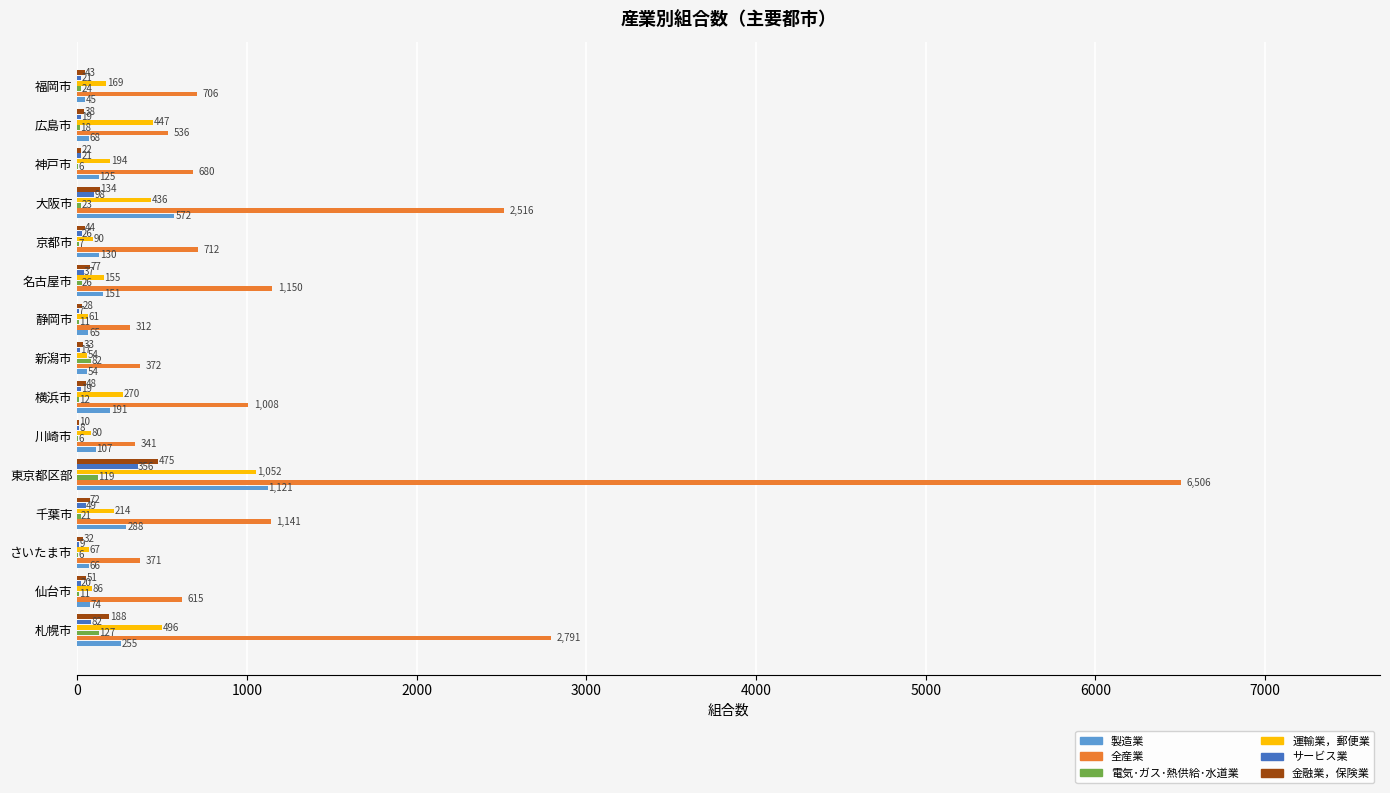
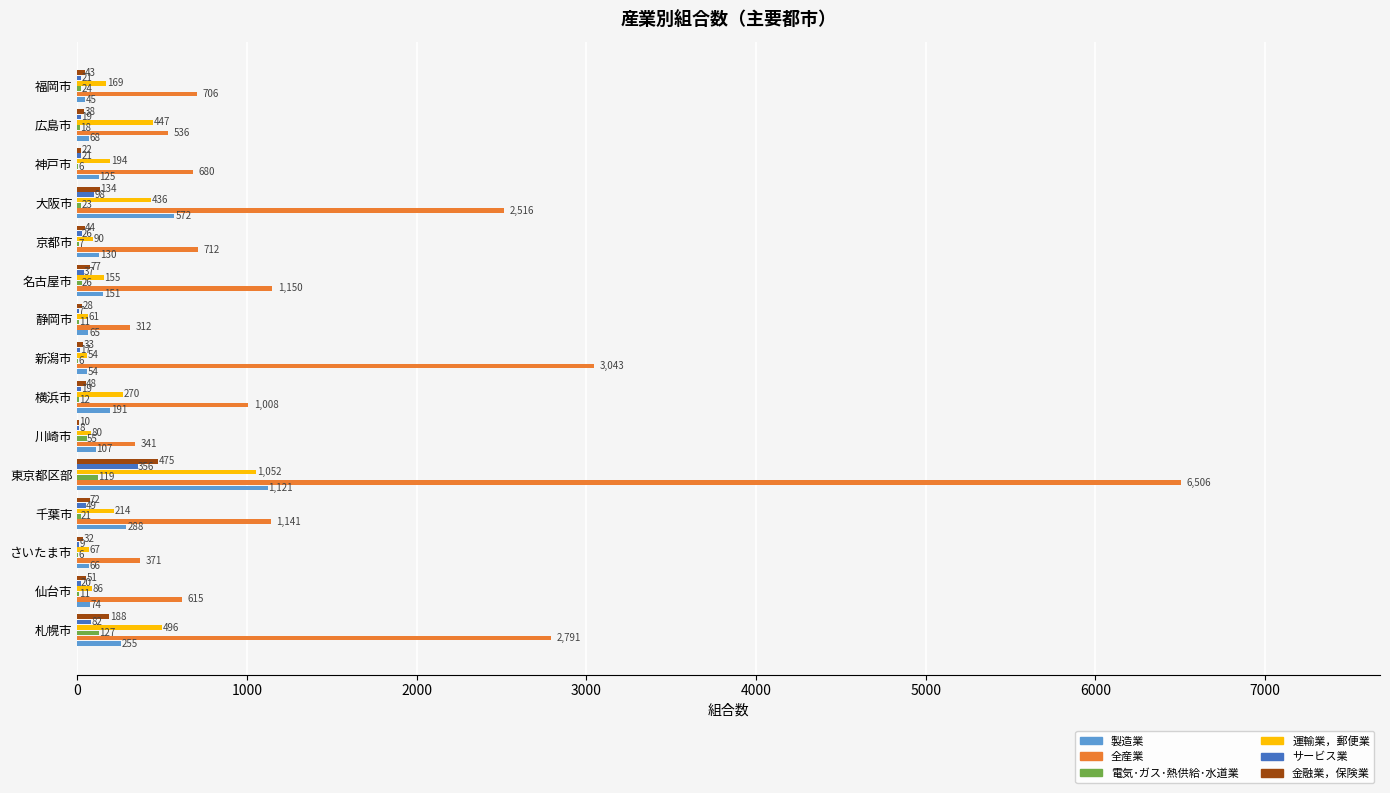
  {
    "全産業": {
      "福岡市": "706",
      "広島市": "536",
      "神戸市": "680",
      "大阪市": "2,516",
      "京都市": "712",
      "名古屋市": "1,150",
      "静岡市": "312",
-     "新潟市": "372",
+     "新潟市": "3,043",
      "横浜市": "1,008",
      "川崎市": "341",
      "東京都区部": "6,506",
      "千葉市": "1,141",
      "さいたま市": "371",
      "仙台市": "615",
      "札幌市": "2,791"
    },
    "電気･ガス･熱供給･水道業": {
      "福岡市": "24",
      "広島市": "18",
      "神戸市": "6",
      "大阪市": "23",
      "京都市": "7",
      "名古屋市": "26",
      "静岡市": "11",
-     "新潟市": "82",
+     "新潟市": "6",
      "横浜市": "12",
-     "川崎市": "6",
+     "川崎市": "55",
      "東京都区部": "119",
      "千葉市": "21",
      "さいたま市": "6",
      "仙台市": "11",
      "札幌市": "127"
    },
    "運輸業，郵便業": {
      "福岡市": "169",
      "広島市": "447",
      "神戸市": "194",
      "大阪市": "436",
      "京都市": "90",
      "名古屋市": "155",
      "静岡市": "61",
      "横浜市": "270",
      "東京都区部": "1,052",
      "千葉市": "214",
      "さいたま市": "67",
      "仙台市": "86",
      "札幌市": "496"
    },
    "金融業，保険業": {
      "大阪市": "134",
      "静岡市": "28",
      "東京都区部": "475",
      "さいたま市": "32",
      "札幌市": "188"
    }
  }
